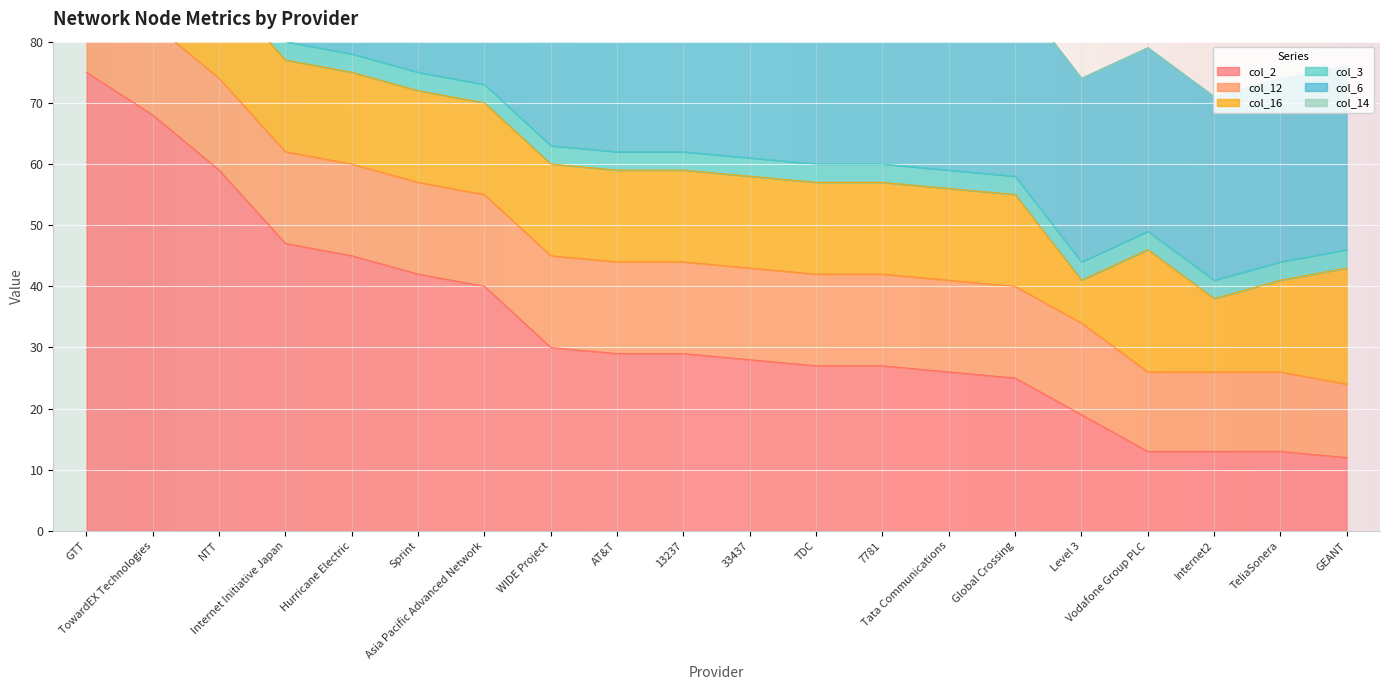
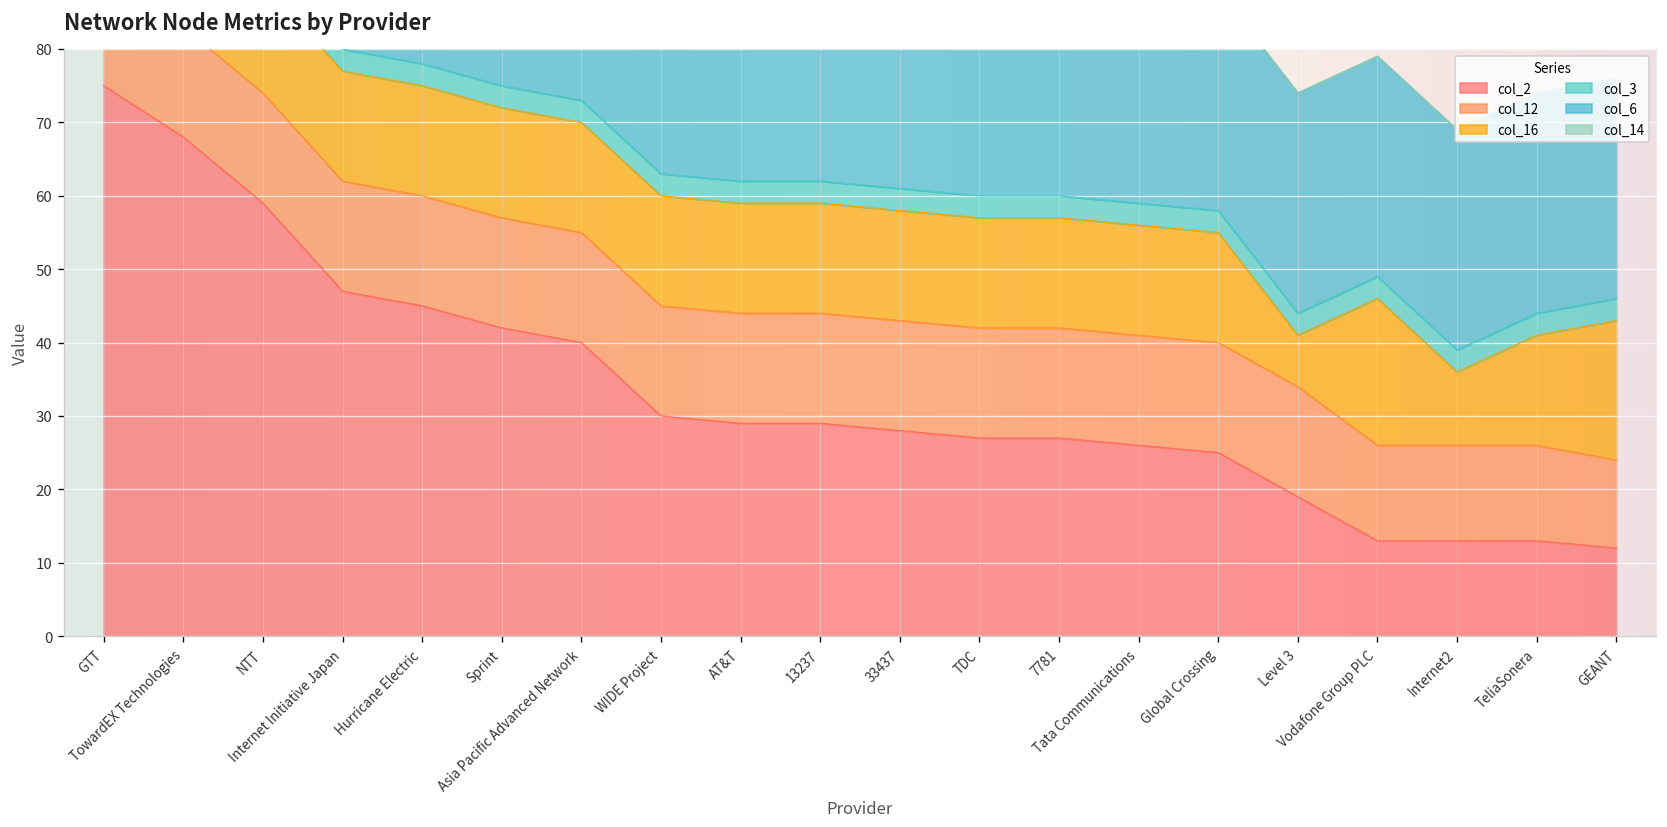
  {
    "col_16": {
      "Internet Initiative Japan": 15,
      "Hurricane Electric": 15,
      "Sprint": 15,
      "Asia Pacific Advanced Network": 15,
      "WIDE Project": 15,
      "AT&T": 15,
      "13237": 15,
      "33437": 15,
      "TDC": 15,
      "7781": 15,
      "Tata Communications": 15,
      "Global Crossing": 15,
      "Level 3": 7,
      "Vodafone Group PLC": 20,
-     "Internet2": 12,
+     "Internet2": 10,
      "TeliaSonera": 15,
      "GEANT": 19
    },
    "col_3": {
      "Internet Initiative Japan": 3,
      "Hurricane Electric": 3,
      "Sprint": 3,
      "Asia Pacific Advanced Network": 3,
      "WIDE Project": 3,
      "AT&T": 3,
      "13237": 3,
      "33437": 3,
      "TDC": 3,
      "7781": 3,
      "Tata Communications": 3,
      "Global Crossing": 3,
      "Level 3": 3,
      "Vodafone Group PLC": 3,
      "Internet2": 3,
      "TeliaSonera": 3,
      "GEANT": 3
    }
  }
